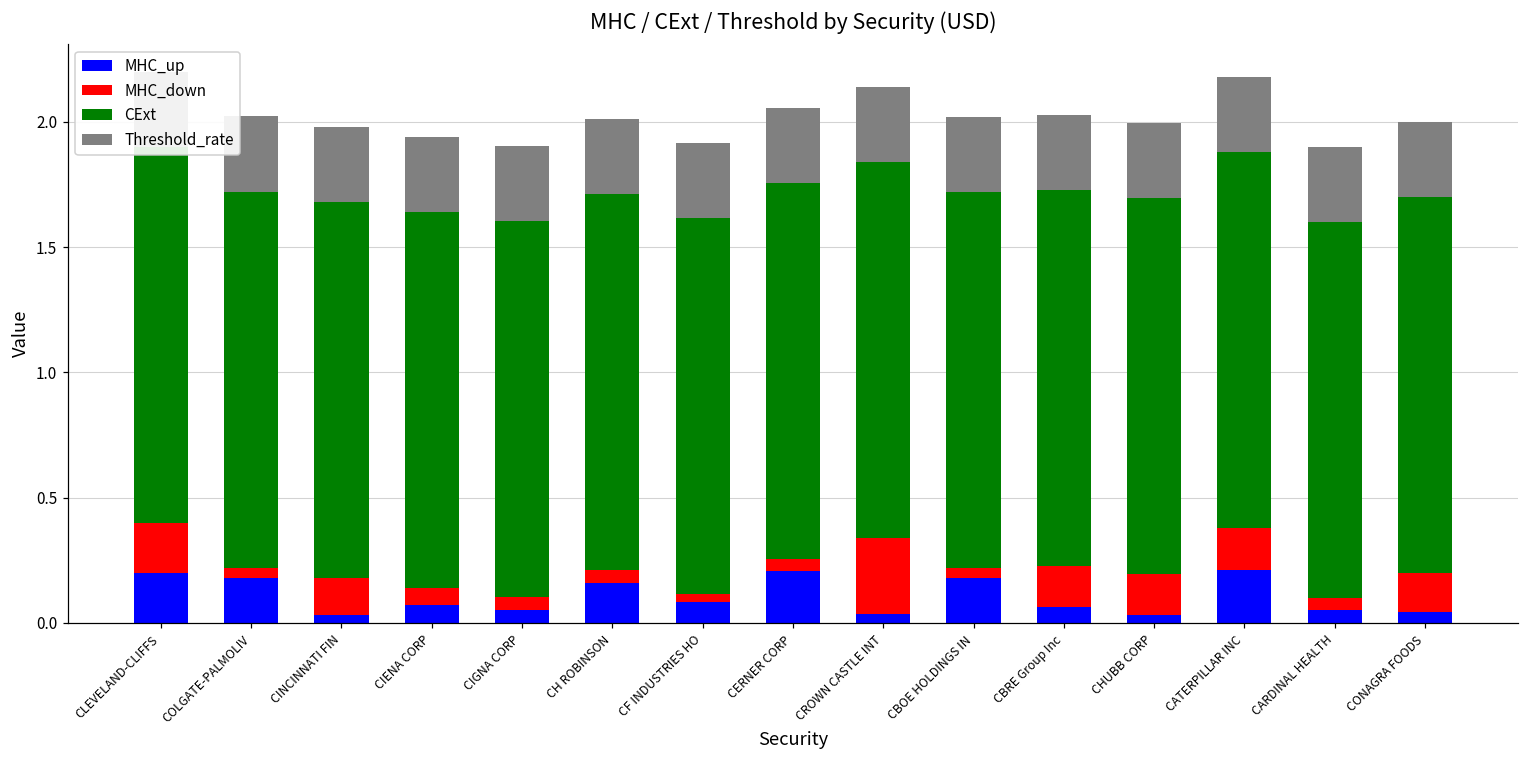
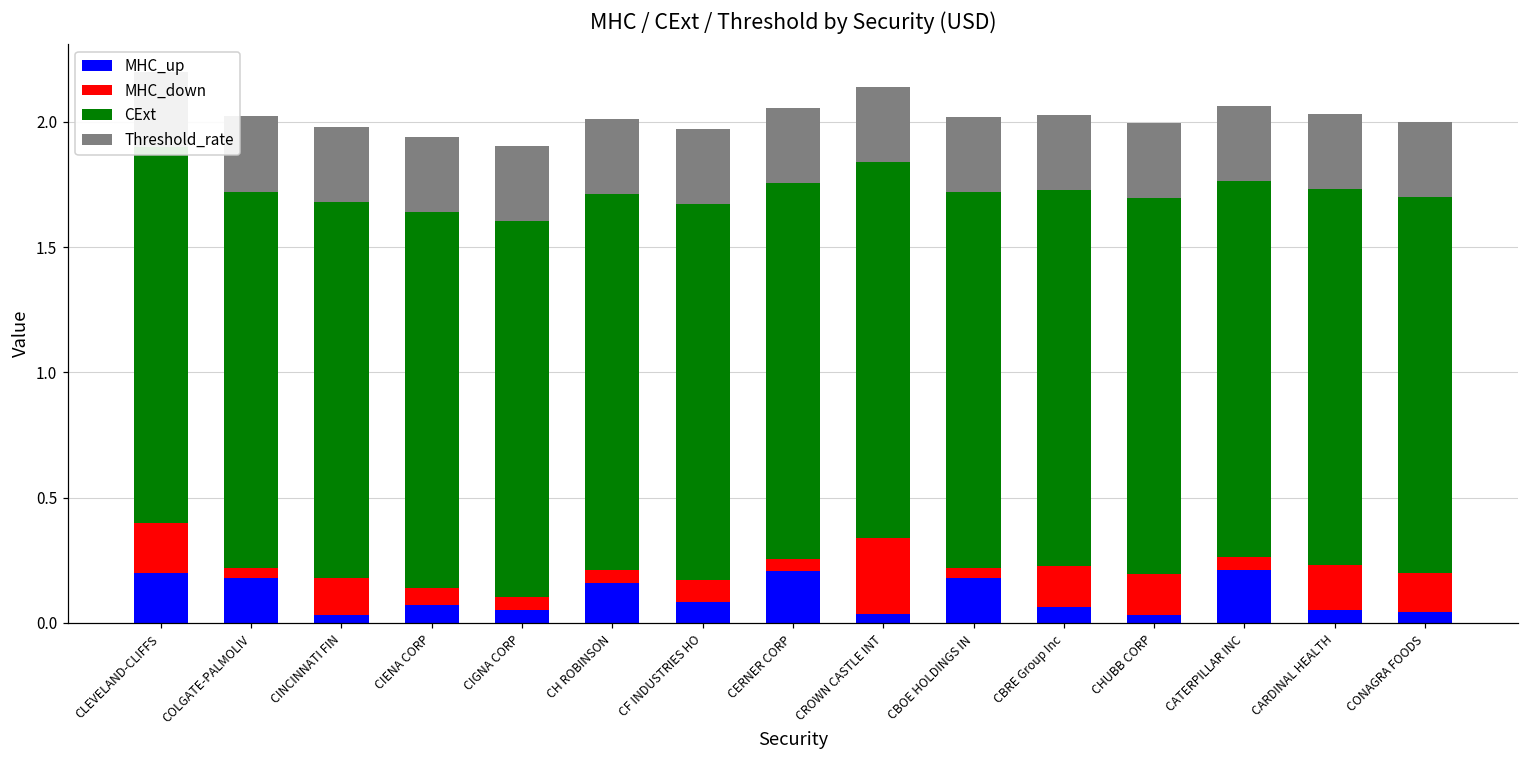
  {
    "MHC_up": {
      "CLEVELAND-CLIFFS": 0.20,
      "COLGATE-PALMOLIV": 0.18,
      "CINCINNATI FIN": 0.03,
      "CIENA CORP": 0.07,
      "CIGNA CORP": 0.05,
      "CH ROBINSON": 0.16,
      "CF INDUSTRIES HO": 0.09,
      "CERNER CORP": 0.21,
      "CROWN CASTLE INT": 0.04,
      "CBOE HOLDINGS IN": 0.18,
      "CBRE Group Inc": 0.06,
      "CHUBB CORP": 0.03,
      "CATERPILLAR INC": 0.21,
      "CARDINAL HEALTH": 0.05,
      "CONAGRA FOODS": 0.05
    },
    "MHC_down": {
      "CLEVELAND-CLIFFS": 0.20,
      "COLGATE-PALMOLIV": 0.04,
      "CINCINNATI FIN": 0.15,
      "CIENA CORP": 0.07,
      "CIGNA CORP": 0.05,
      "CH ROBINSON": 0.05,
-     "CF INDUSTRIES HO": 0.03,
+     "CF INDUSTRIES HO": 0.09,
      "CERNER CORP": 0.05,
      "CROWN CASTLE INT": 0.30,
      "CBOE HOLDINGS IN": 0.04,
      "CBRE Group Inc": 0.17,
      "CHUBB CORP": 0.16,
-     "CATERPILLAR INC": 0.17,
-     "CARDINAL HEALTH": 0.05,
+     "CATERPILLAR INC": 0.05,
+     "CARDINAL HEALTH": 0.18,
      "CONAGRA FOODS": 0.15
    },
    "CExt": {
      "COLGATE-PALMOLIV": 1.50,
      "CINCINNATI FIN": 1.50,
      "CIENA CORP": 1.50,
      "CIGNA CORP": 1.50,
      "CH ROBINSON": 1.50,
      "CF INDUSTRIES HO": 1.50,
      "CERNER CORP": 1.50,
      "CROWN CASTLE INT": 1.50,
      "CBOE HOLDINGS IN": 1.50,
      "CBRE Group Inc": 1.50,
      "CHUBB CORP": 1.50,
      "CATERPILLAR INC": 1.50,
      "CARDINAL HEALTH": 1.50,
      "CONAGRA FOODS": 1.50
    },
    "Threshold_rate": {
      "COLGATE-PALMOLIV": 0.30,
      "CINCINNATI FIN": 0.30,
      "CIENA CORP": 0.30,
      "CIGNA CORP": 0.30,
      "CH ROBINSON": 0.30,
      "CF INDUSTRIES HO": 0.30,
      "CERNER CORP": 0.30,
      "CROWN CASTLE INT": 0.30,
      "CBOE HOLDINGS IN": 0.30,
      "CBRE Group Inc": 0.30,
      "CHUBB CORP": 0.30,
      "CATERPILLAR INC": 0.30,
      "CARDINAL HEALTH": 0.30,
      "CONAGRA FOODS": 0.30
    }
  }
